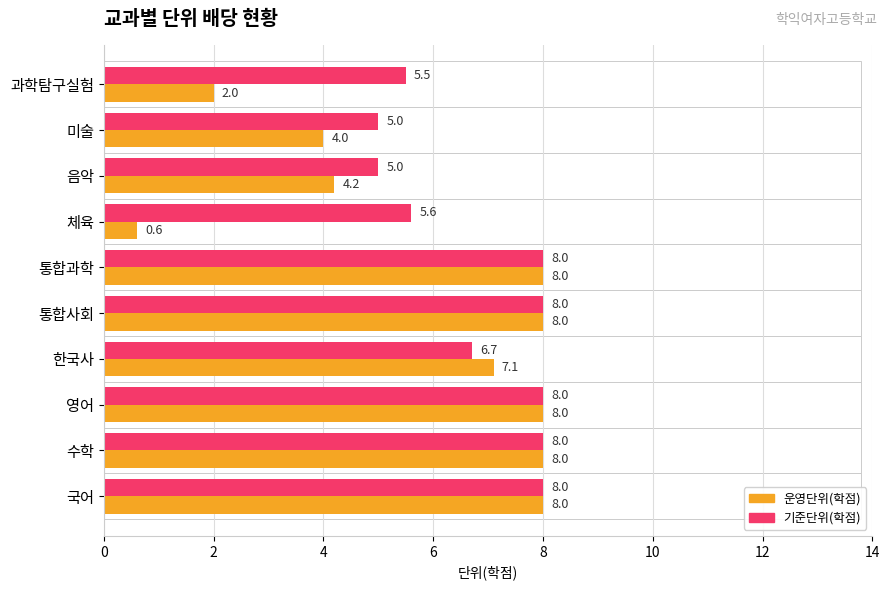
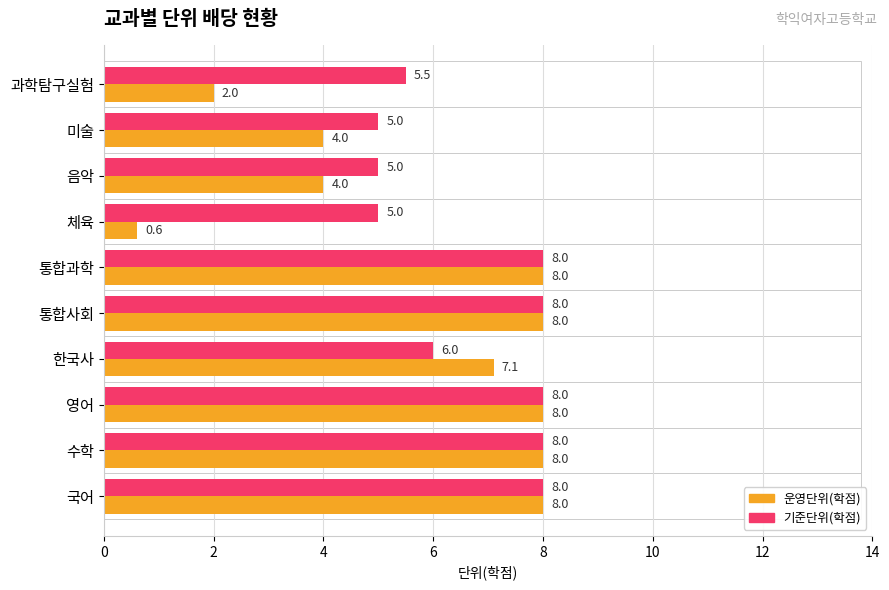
  {
    "운영단위(학점)": {
      "과학탐구실험": 2.0,
      "미술": 4.0,
-     "음악": 4.2,
+     "음악": 4.0,
      "체육": 0.6,
      "통합과학": 8.0,
      "통합사회": 8.0,
      "한국사": 7.1,
      "영어": 8.0,
      "수학": 8.0,
      "국어": 8.0
    },
    "기준단위(학점)": {
      "과학탐구실험": 5.5,
      "미술": 5.0,
      "음악": 5.0,
-     "체육": 5.6,
+     "체육": 5.0,
      "통합과학": 8.0,
      "통합사회": 8.0,
-     "한국사": 6.7,
+     "한국사": 6.0,
      "영어": 8.0,
      "수학": 8.0,
      "국어": 8.0
    }
  }
